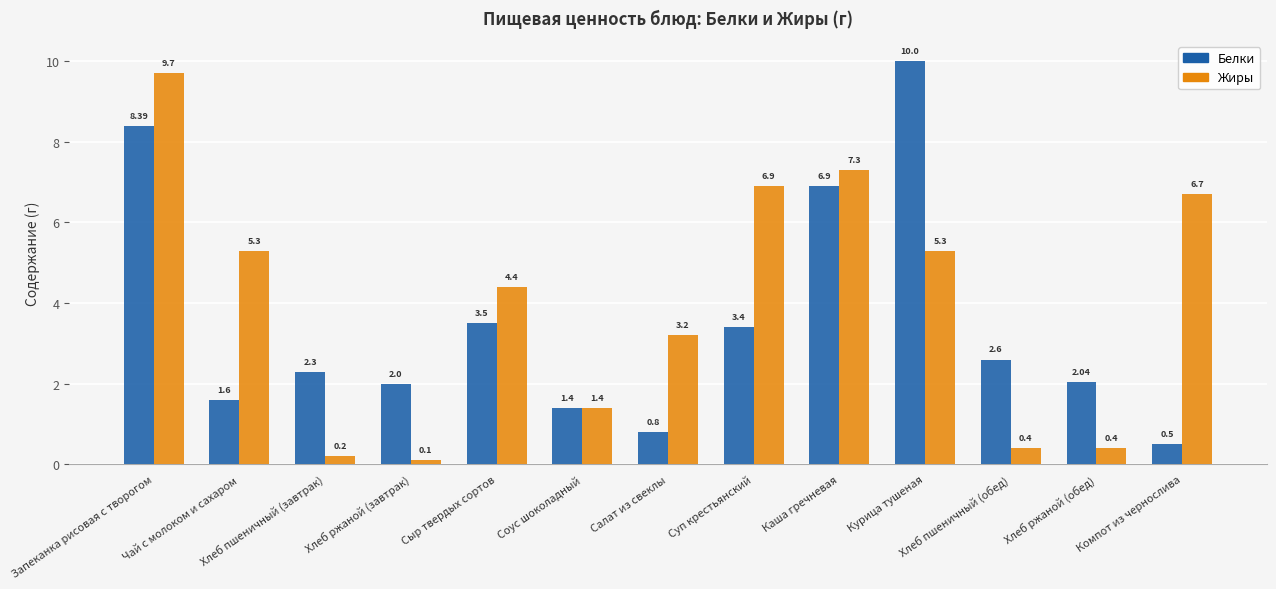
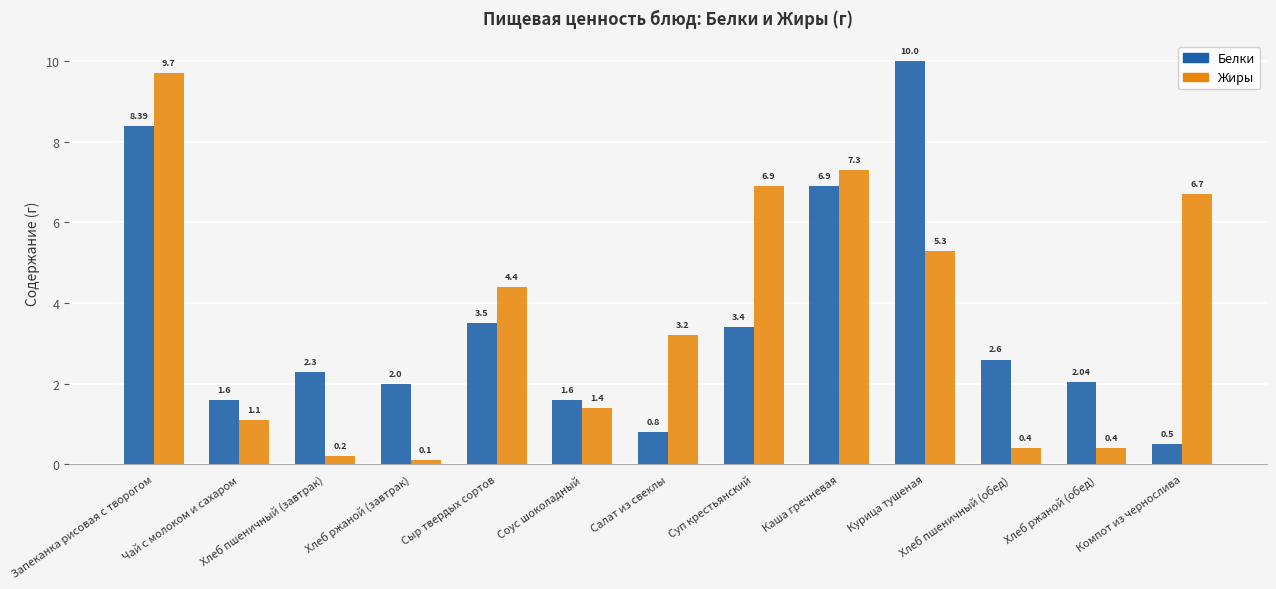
  {
    "Белки": {
      "Запеканка рисовая с творогом": 8.39,
      "Чай с молоком и сахаром": 1.6,
      "Хлеб пшеничный (завтрак)": 2.3,
      "Хлеб ржаной (завтрак)": 2.0,
      "Сыр твердых сортов": 3.5,
-     "Соус шоколадный": 1.4,
+     "Соус шоколадный": 1.6,
      "Салат из свеклы": 0.8,
      "Суп крестьянский": 3.4,
      "Каша гречневая": 6.9,
      "Курица тушеная": 10.0,
      "Хлеб пшеничный (обед)": 2.6,
      "Хлеб ржаной (обед)": 2.04,
      "Компот из чернослива": 0.5
    },
    "Жиры": {
      "Запеканка рисовая с творогом": 9.7,
-     "Чай с молоком и сахаром": 5.3,
+     "Чай с молоком и сахаром": 1.1,
      "Хлеб пшеничный (завтрак)": 0.2,
      "Хлеб ржаной (завтрак)": 0.1,
      "Сыр твердых сортов": 4.4,
      "Соус шоколадный": 1.4,
      "Салат из свеклы": 3.2,
      "Суп крестьянский": 6.9,
      "Каша гречневая": 7.3,
      "Курица тушеная": 5.3,
      "Хлеб пшеничный (обед)": 0.4,
      "Хлеб ржаной (обед)": 0.4,
      "Компот из чернослива": 6.7
    }
  }
